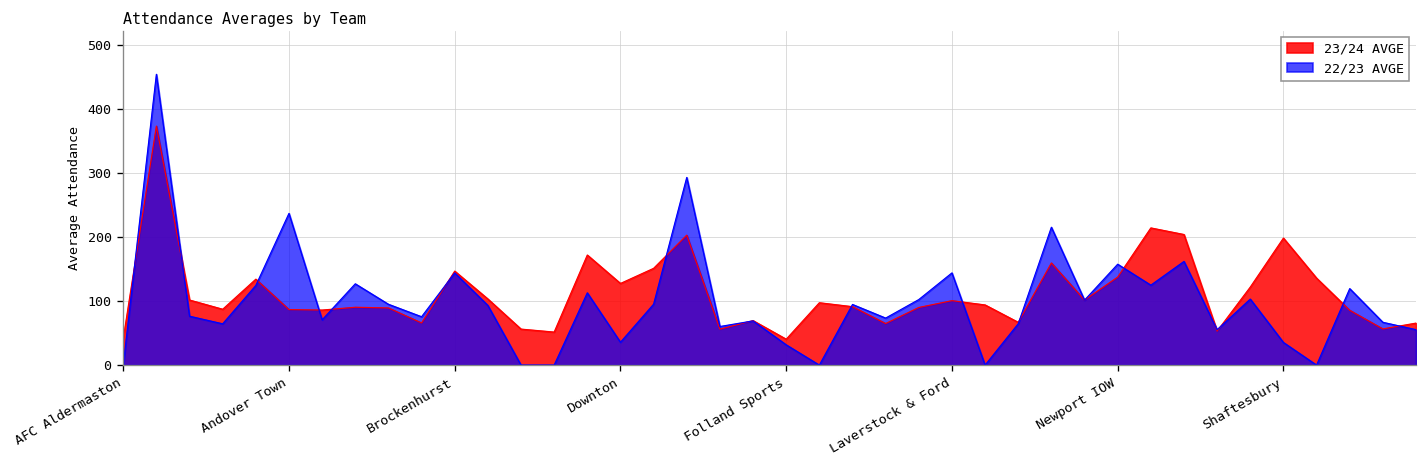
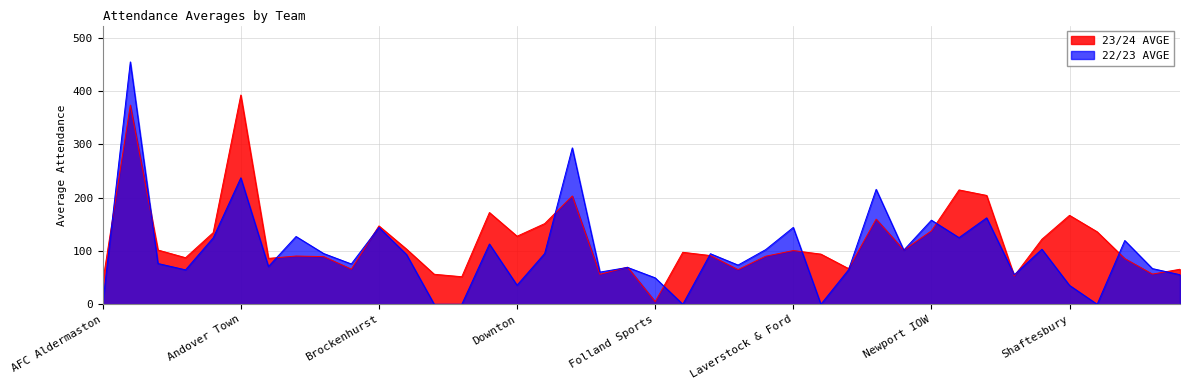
  {
    "23/24 AVGE": {
      "AFC Aldermaston": 40,
-     "Andover Town": 90,
+     "Andover Town": 390,
      "Downton": 130,
-     "Folland Sports": 40,
+     "Folland Sports": 0,
      "Laverstock & Ford": 100,
      "Newport IOW": 140,
-     "Shaftesbury": 200
+     "Shaftesbury": 170
    },
    "22/23 AVGE": {
      "AFC Aldermaston": 0,
      "Andover Town": 240,
      "Downton": 40,
-     "Folland Sports": 30,
+     "Folland Sports": 50,
      "Laverstock & Ford": 140,
      "Newport IOW": 160,
      "Shaftesbury": 40
    }
  }
